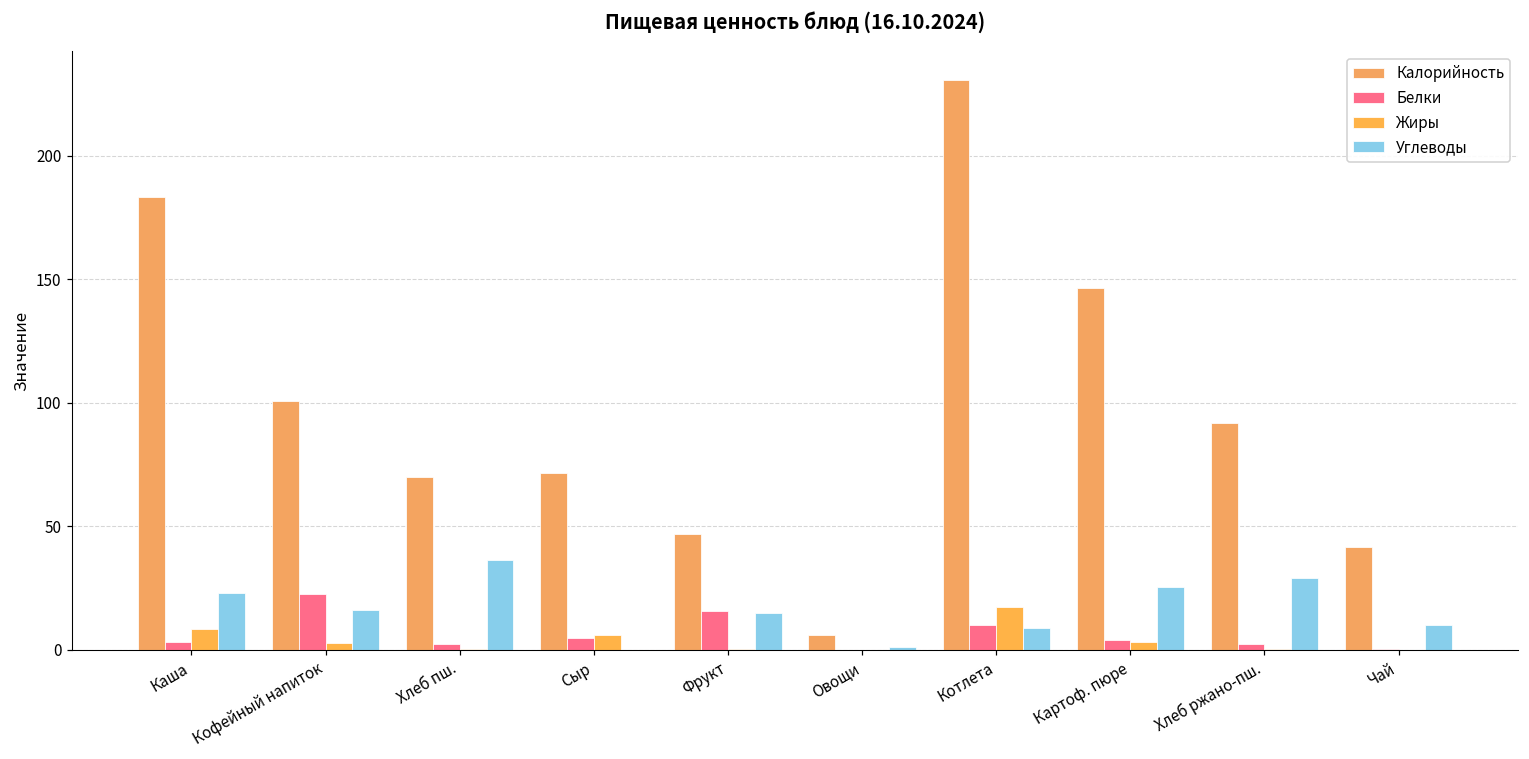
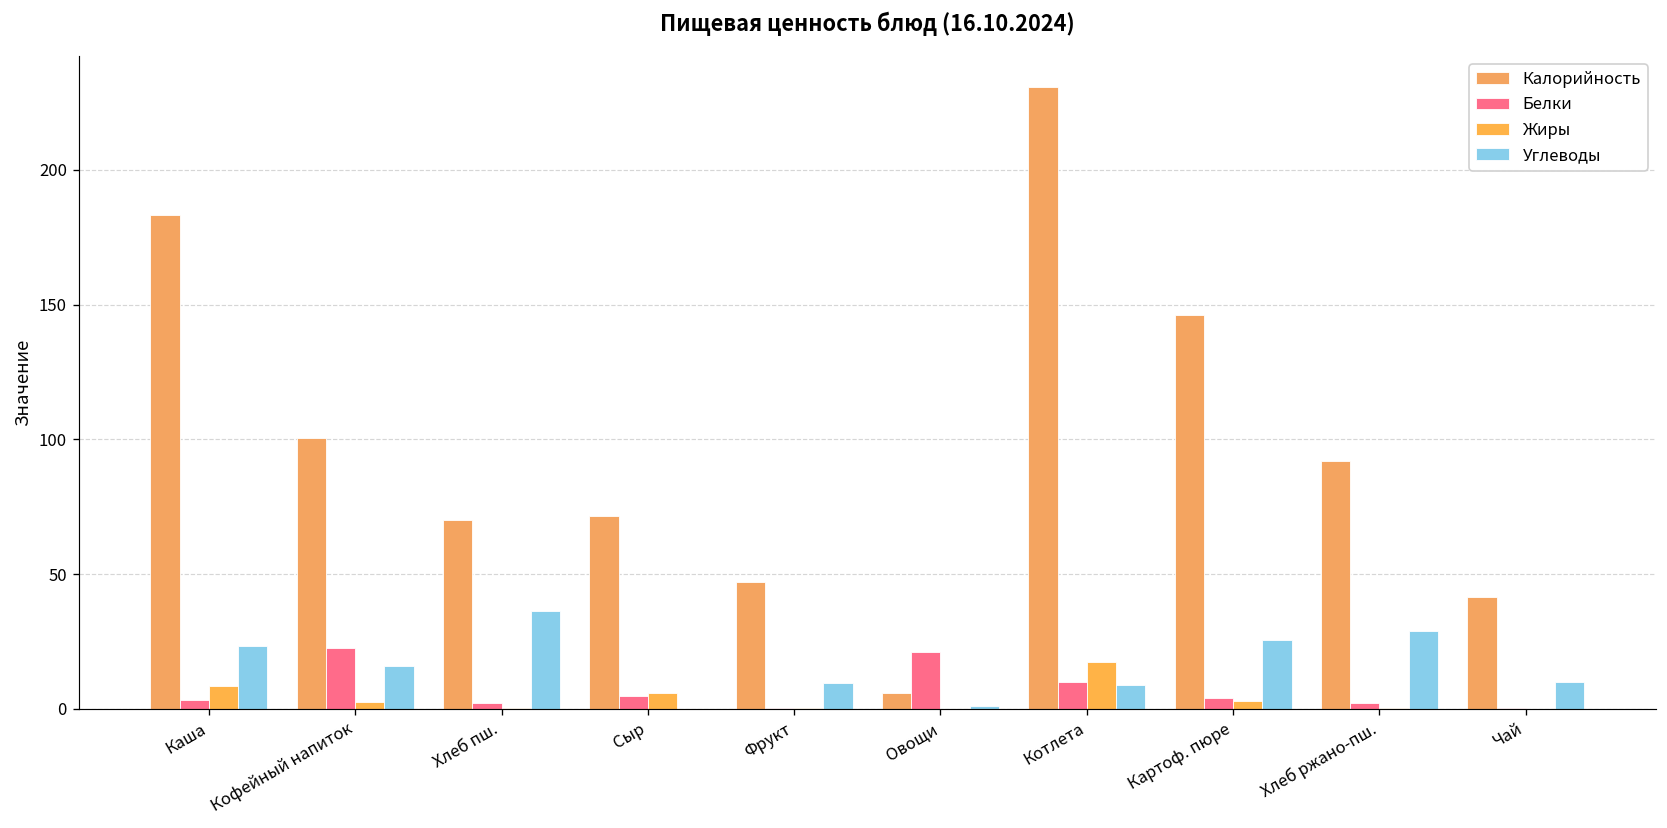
  {
    "Белки": {
      "Каша": 3,
      "Кофейный напиток": 23,
      "Хлеб пш.": 2,
      "Сыр": 5,
-     "Фрукт": 16,
-     "Овощи": 0,
+     "Фрукт": 0,
+     "Овощи": 21,
      "Котлета": 10,
      "Картоф. пюре": 4,
      "Хлеб ржано-пш.": 2
    },
    "Углеводы": {
      "Каша": 23,
      "Кофейный напиток": 16,
      "Хлеб пш.": 36,
      "Сыр": 0,
-     "Фрукт": 15,
+     "Фрукт": 10,
      "Котлета": 9,
      "Картоф. пюре": 26,
      "Хлеб ржано-пш.": 29,
      "Чай": 10
    }
  }
